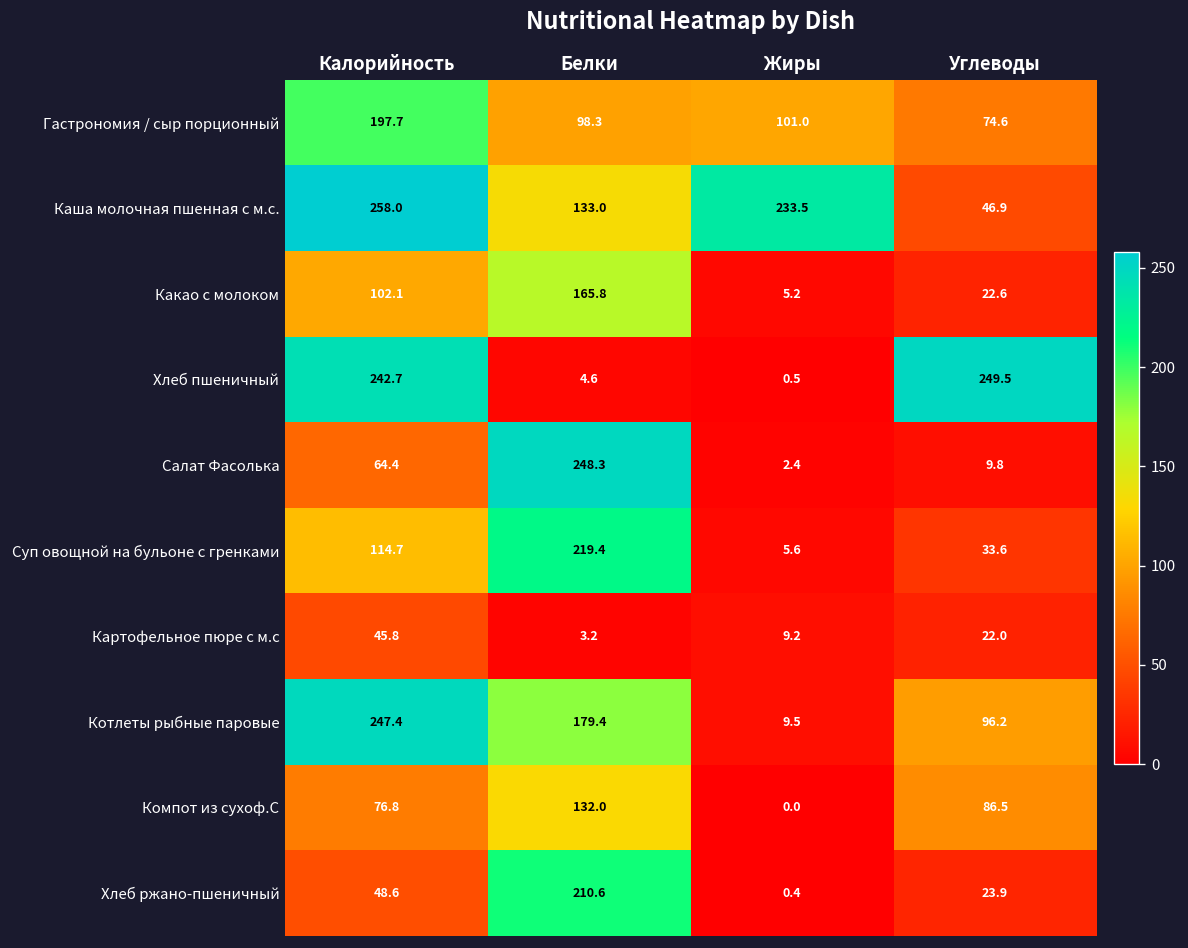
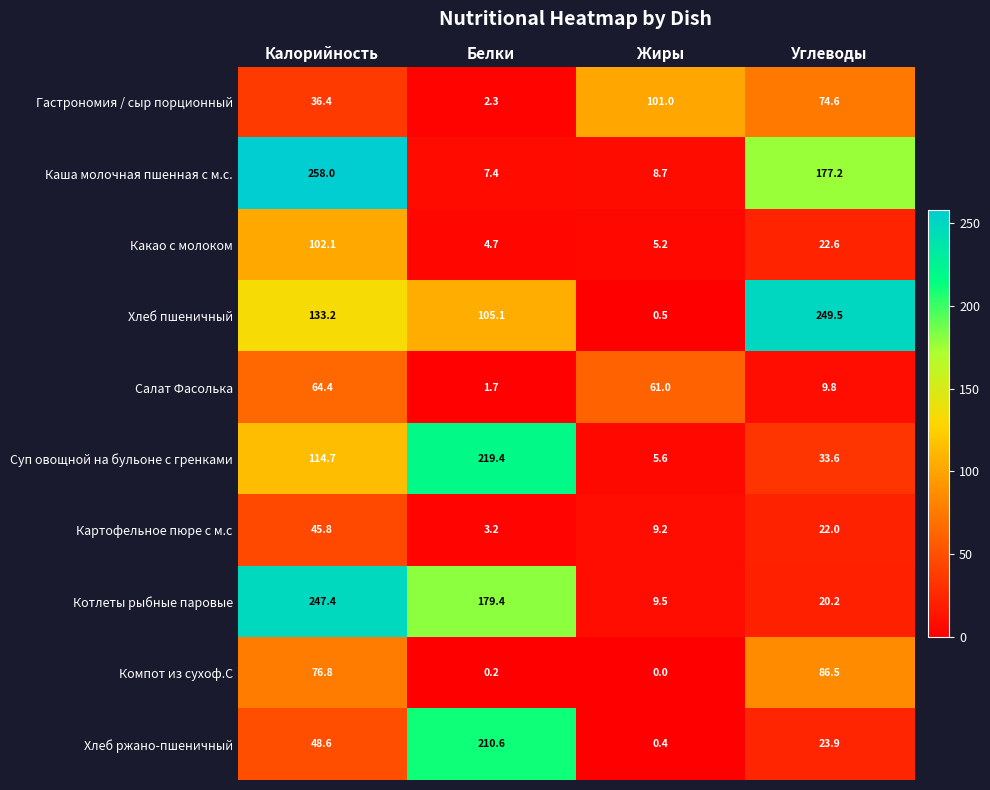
  {
    "Гастрономия / сыр порционный": {
-     "Калорийность": 197.7,
-     "Белки": 98.3,
+     "Калорийность": 36.4,
+     "Белки": 2.3,
      "Жиры": 101.0,
      "Углеводы": 74.6
    },
    "Каша молочная пшенная с м.с.": {
      "Калорийность": 258.0,
-     "Белки": 133.0,
-     "Жиры": 233.5,
-     "Углеводы": 46.9
+     "Белки": 7.4,
+     "Жиры": 8.7,
+     "Углеводы": 177.2
    },
    "Какао с молоком": {
      "Калорийность": 102.1,
-     "Белки": 165.8,
+     "Белки": 4.7,
      "Жиры": 5.2,
      "Углеводы": 22.6
    },
    "Хлеб пшеничный": {
-     "Калорийность": 242.7,
-     "Белки": 4.6,
+     "Калорийность": 133.2,
+     "Белки": 105.1,
      "Жиры": 0.5,
      "Углеводы": 249.5
    },
    "Салат Фасолька": {
      "Калорийность": 64.4,
-     "Белки": 248.3,
-     "Жиры": 2.4,
+     "Белки": 1.7,
+     "Жиры": 61.0,
      "Углеводы": 9.8
    },
    "Суп овощной на бульоне с гренками": {
      "Калорийность": 114.7,
      "Белки": 219.4,
      "Жиры": 5.6,
      "Углеводы": 33.6
    },
    "Картофельное пюре с м.с": {
      "Калорийность": 45.8,
      "Белки": 3.2,
      "Жиры": 9.2,
      "Углеводы": 22.0
    },
    "Котлеты рыбные паровые": {
      "Калорийность": 247.4,
      "Белки": 179.4,
      "Жиры": 9.5,
-     "Углеводы": 96.2
+     "Углеводы": 20.2
    },
    "Компот из сухоф.С": {
      "Калорийность": 76.8,
-     "Белки": 132.0,
+     "Белки": 0.2,
      "Жиры": 0.0,
      "Углеводы": 86.5
    },
    "Хлеб ржано-пшеничный": {
      "Калорийность": 48.6,
      "Белки": 210.6,
      "Жиры": 0.4,
      "Углеводы": 23.9
    }
  }
